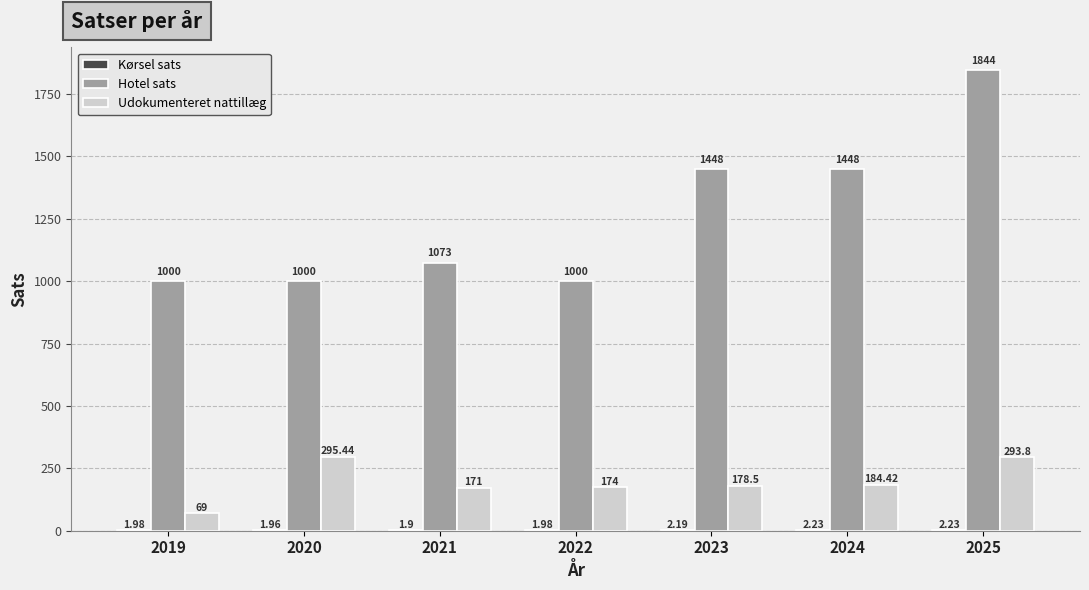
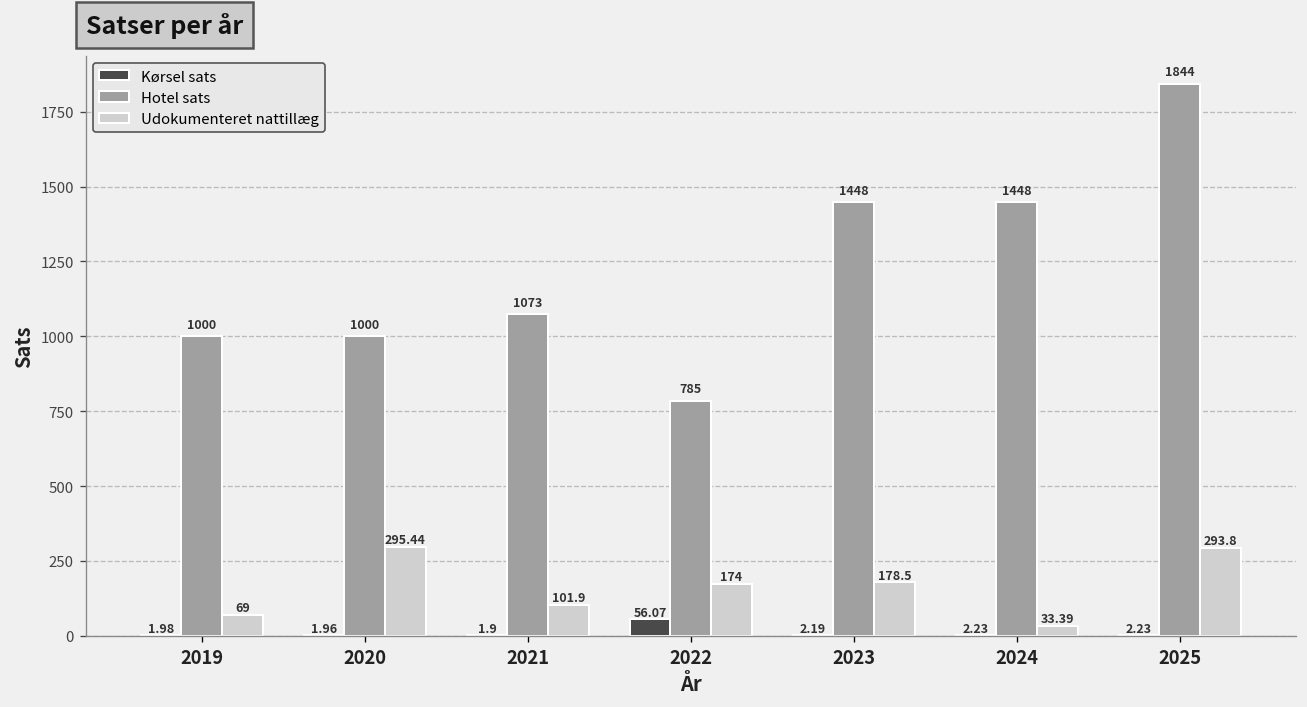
  {
    "Kørsel sats": {
      "2019": 1.98,
      "2020": 1.96,
      "2021": 1.9,
-     "2022": 1.98,
+     "2022": 56.07,
      "2023": 2.19,
      "2024": 2.23,
      "2025": 2.23
    },
    "Hotel sats": {
      "2019": 1000,
      "2020": 1000,
      "2021": 1073,
-     "2022": 1000,
+     "2022": 785,
      "2023": 1448,
      "2024": 1448,
      "2025": 1844
    },
    "Udokumenteret nattillæg": {
      "2019": 69,
      "2020": 295.44,
-     "2021": 171,
+     "2021": 101.9,
      "2022": 174,
      "2023": 178.5,
-     "2024": 184.42,
+     "2024": 33.39,
      "2025": 293.8
    }
  }
